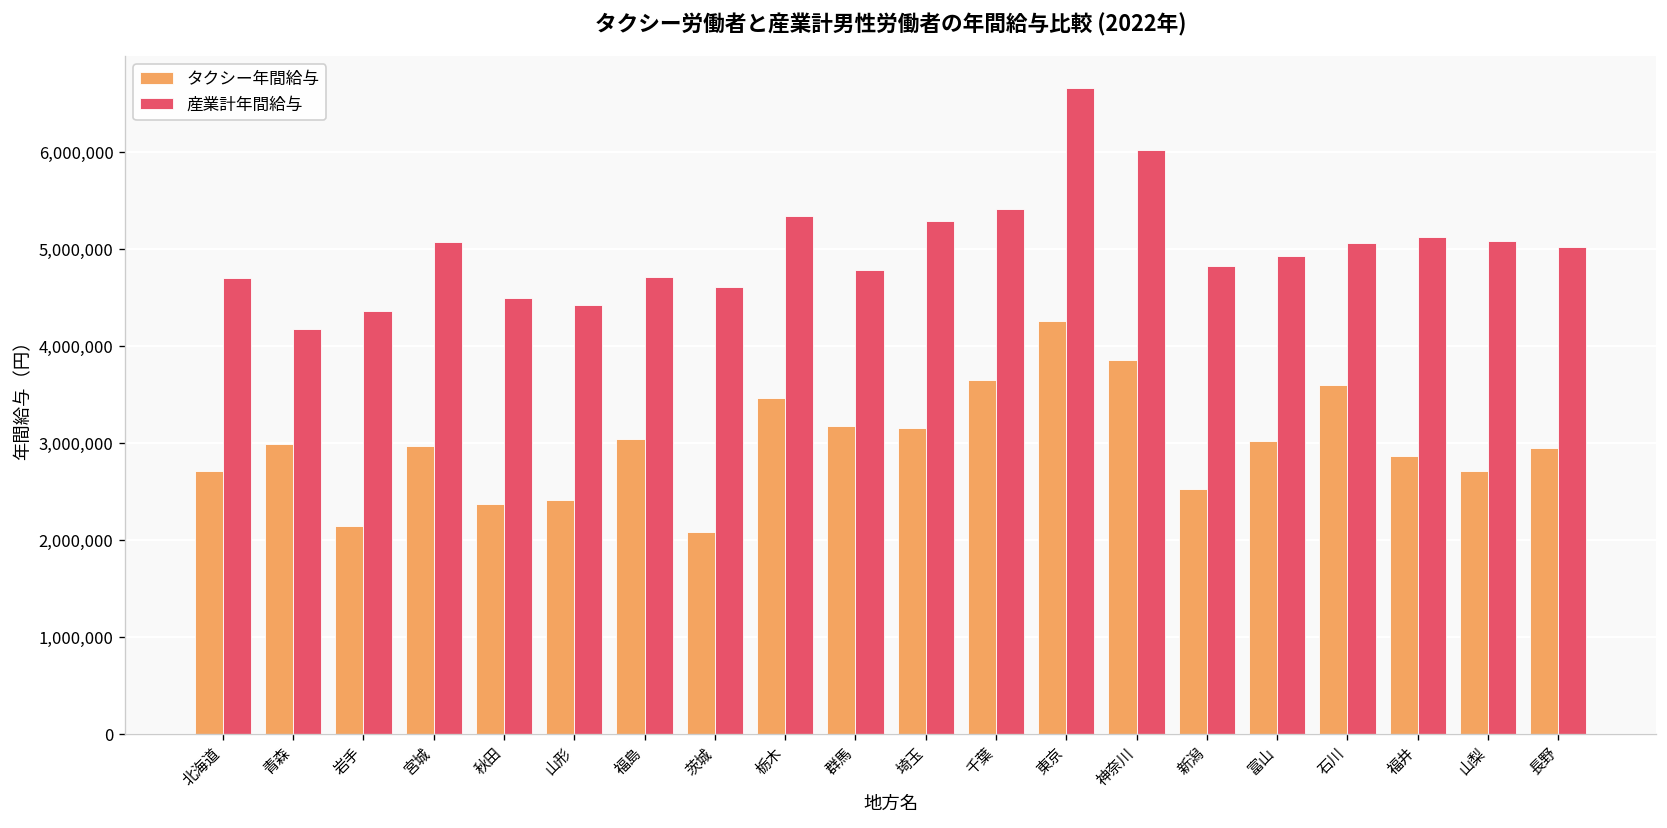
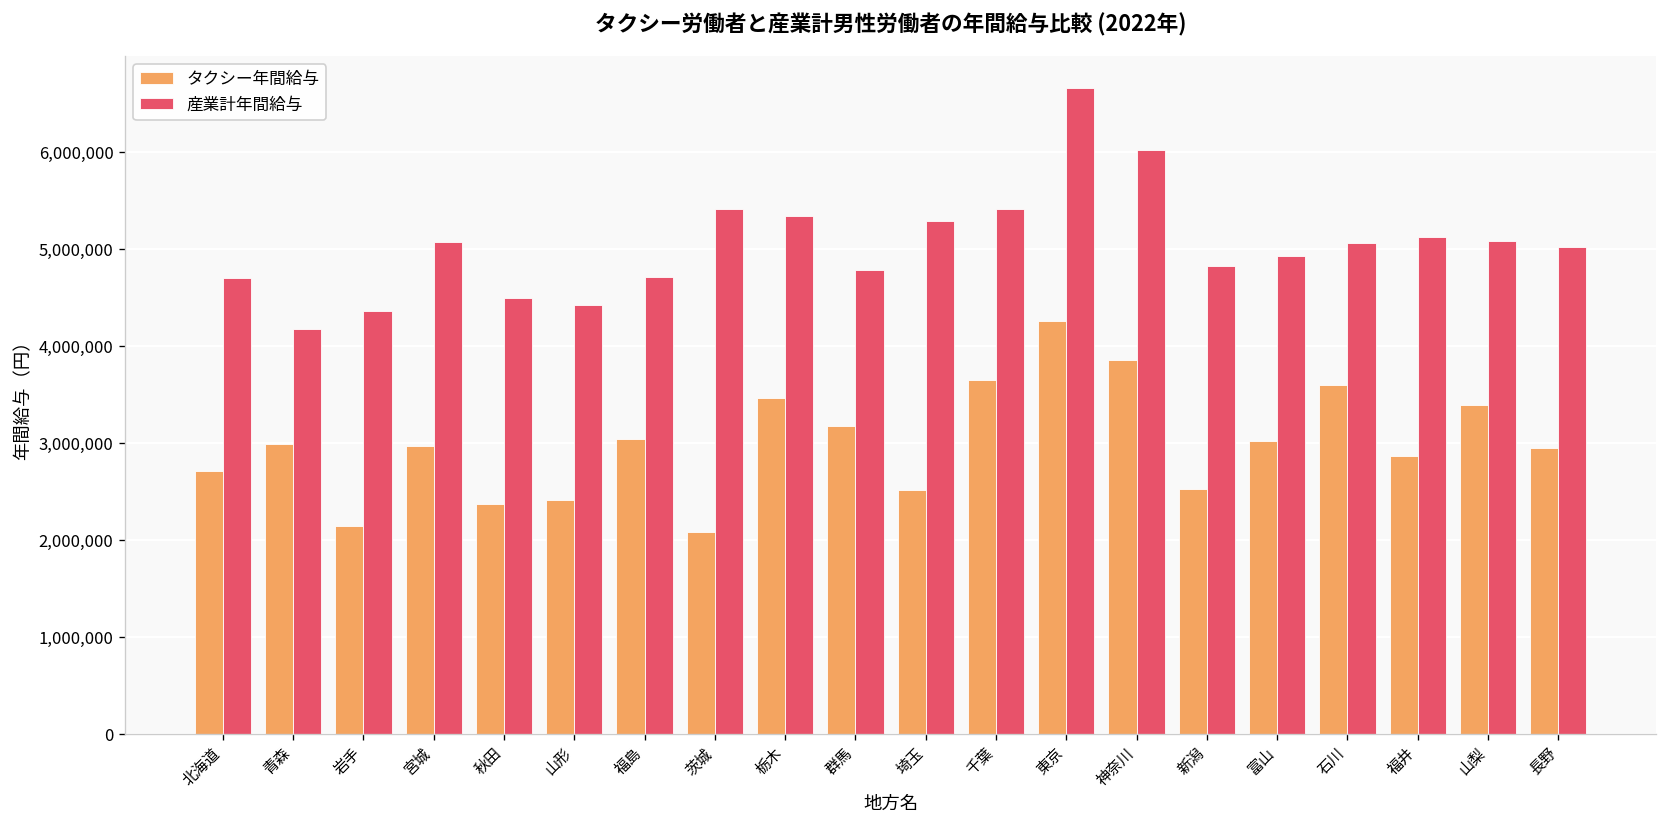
  {
    "タクシー年間給与": {
      "北海道": "2,700,000",
      "青森": "3,000,000",
      "岩手": "2,200,000",
      "宮城": "3,000,000",
      "秋田": "2,400,000",
      "山形": "2,400,000",
      "福島": "3,000,000",
      "茨城": "2,100,000",
      "栃木": "3,500,000",
      "群馬": "3,200,000",
-     "埼玉": "3,200,000",
+     "埼玉": "2,500,000",
      "千葉": "3,700,000",
      "東京": "4,300,000",
      "神奈川": "3,900,000",
      "新潟": "2,500,000",
      "富山": "3,000,000",
      "石川": "3,600,000",
      "福井": "2,900,000",
-     "山梨": "2,700,000",
+     "山梨": "3,400,000",
      "長野": "3,000,000"
    },
    "産業計年間給与": {
      "北海道": "4,700,000",
      "青森": "4,200,000",
      "岩手": "4,400,000",
      "宮城": "5,100,000",
      "秋田": "4,500,000",
      "山形": "4,400,000",
      "福島": "4,700,000",
-     "茨城": "4,600,000",
+     "茨城": "5,400,000",
      "栃木": "5,300,000",
      "群馬": "4,800,000",
      "埼玉": "5,300,000",
      "千葉": "5,400,000",
      "東京": "6,700,000",
      "神奈川": "6,000,000",
      "新潟": "4,800,000",
      "富山": "4,900,000",
      "石川": "5,100,000",
      "福井": "5,100,000",
      "山梨": "5,100,000",
      "長野": "5,000,000"
    }
  }
